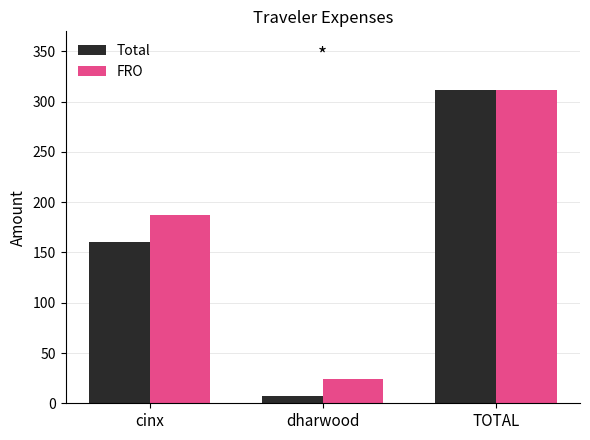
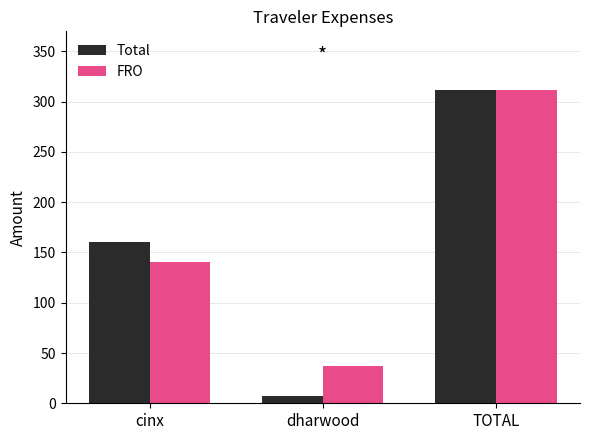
  {
    "Total": {
      "cinx": 160,
      "dharwood": 7,
      "TOTAL": 312
    },
    "FRO": {
-     "cinx": 187,
-     "dharwood": 24,
+     "cinx": 140,
+     "dharwood": 37,
      "TOTAL": 312
    }
  }
